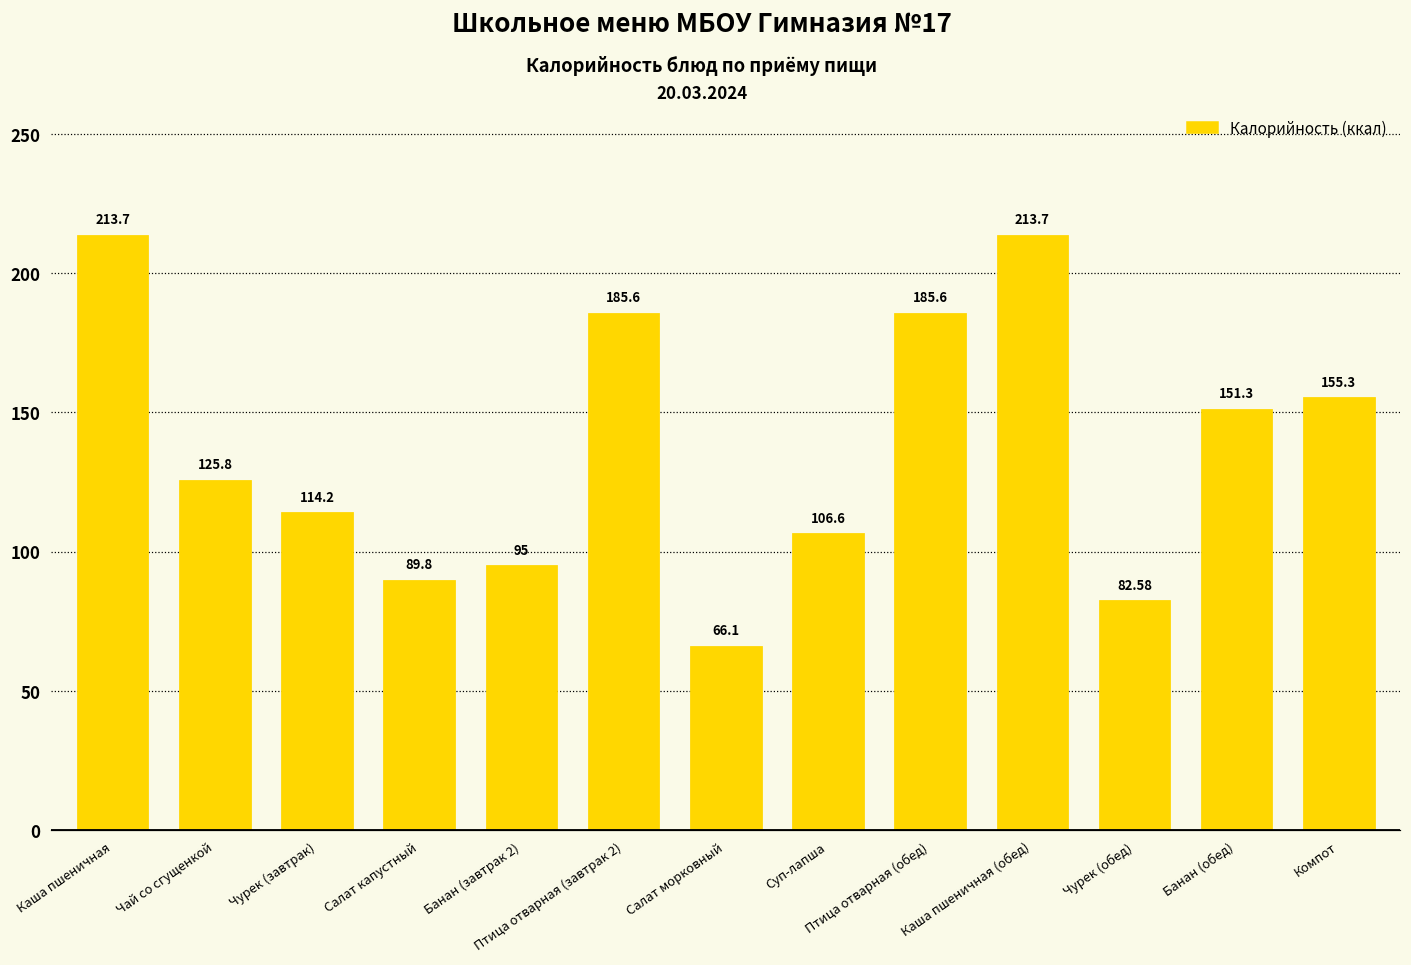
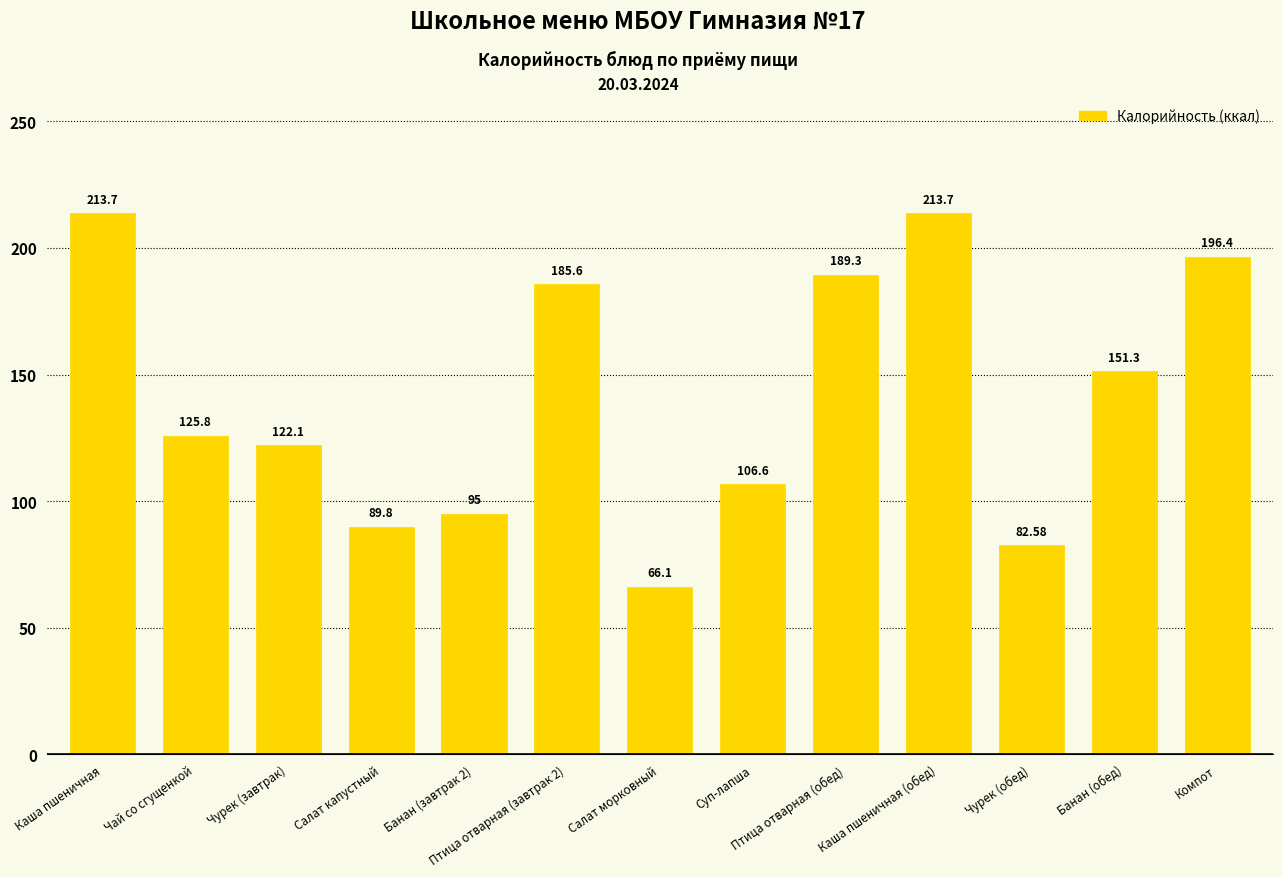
  {
    "Каша пшеничная": 213.7,
    "Чай со сгущенкой": 125.8,
-   "Чурек (завтрак)": 114.2,
+   "Чурек (завтрак)": 122.1,
    "Салат капустный": 89.8,
    "Банан (завтрак 2)": 95,
    "Птица отварная (завтрак 2)": 185.6,
    "Салат морковный": 66.1,
    "Суп-лапша": 106.6,
-   "Птица отварная (обед)": 185.6,
+   "Птица отварная (обед)": 189.3,
    "Каша пшеничная (обед)": 213.7,
    "Чурек (обед)": 82.58,
    "Банан (обед)": 151.3,
-   "Компот": 155.3
+   "Компот": 196.4
  }
